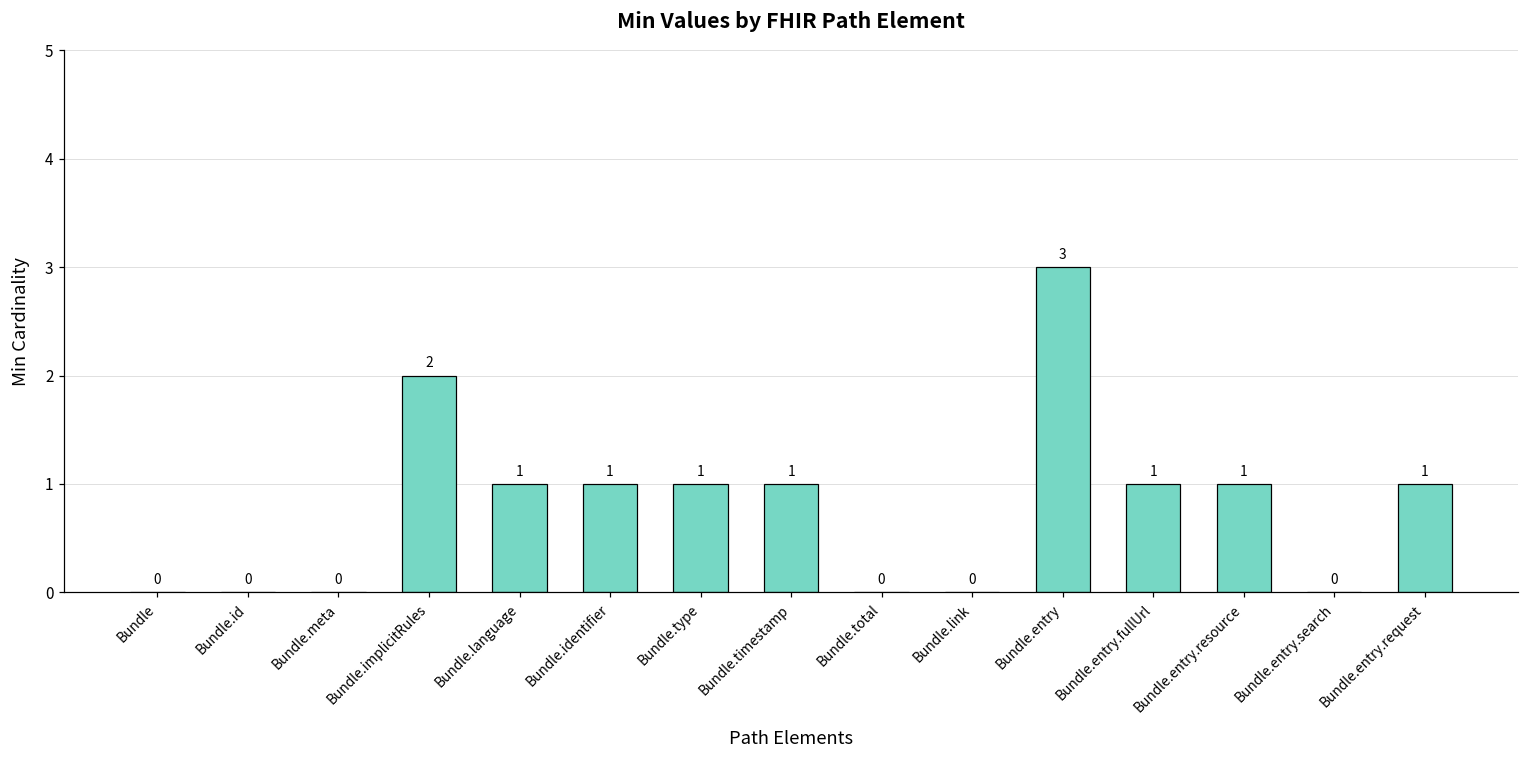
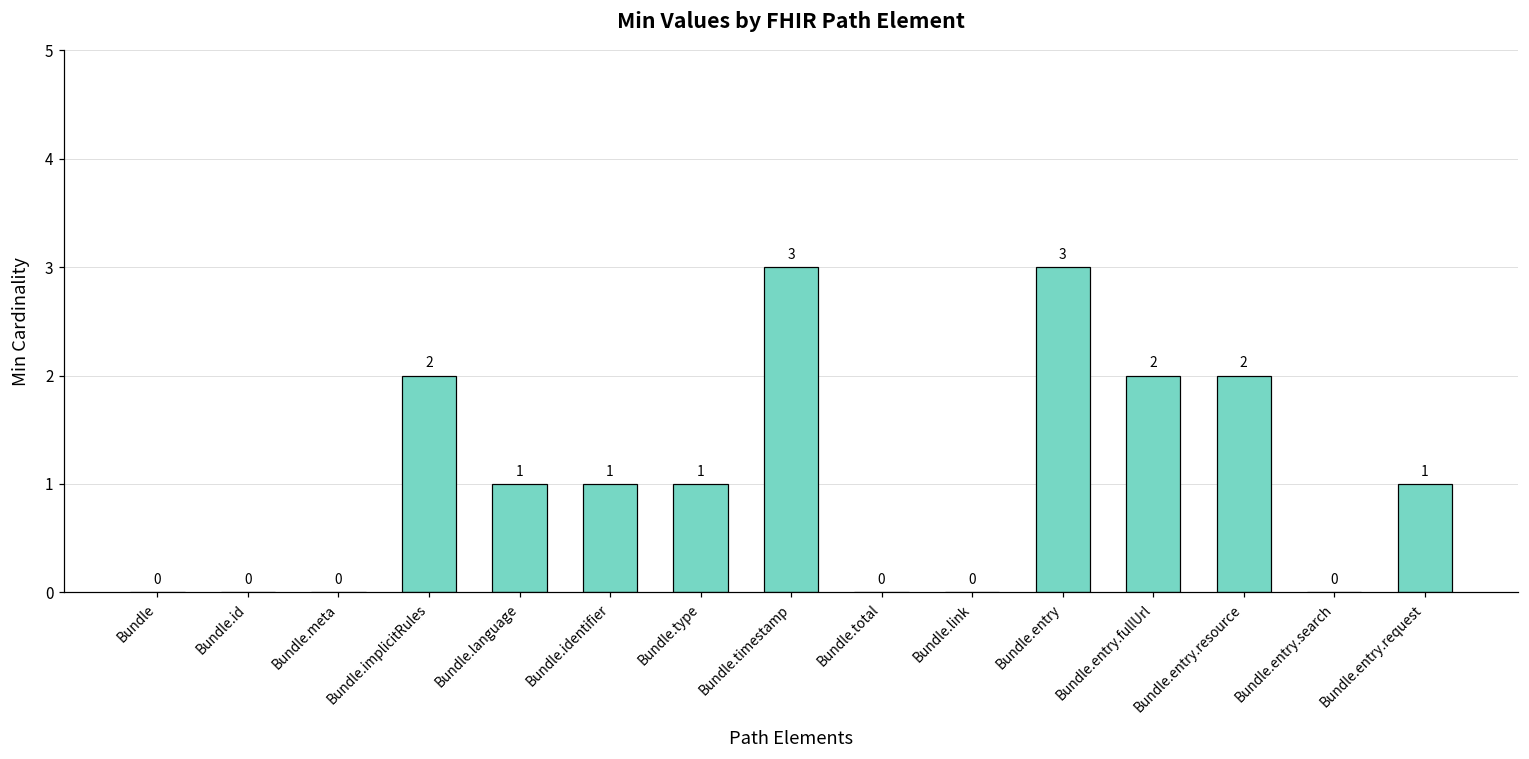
  {
    "Bundle": 0,
    "Bundle.id": 0,
    "Bundle.meta": 0,
    "Bundle.implicitRules": 2,
    "Bundle.language": 1,
    "Bundle.identifier": 1,
    "Bundle.type": 1,
-   "Bundle.timestamp": 1,
+   "Bundle.timestamp": 3,
    "Bundle.total": 0,
    "Bundle.link": 0,
    "Bundle.entry": 3,
-   "Bundle.entry.fullUrl": 1,
-   "Bundle.entry.resource": 1,
+   "Bundle.entry.fullUrl": 2,
+   "Bundle.entry.resource": 2,
    "Bundle.entry.search": 0,
    "Bundle.entry.request": 1
  }
